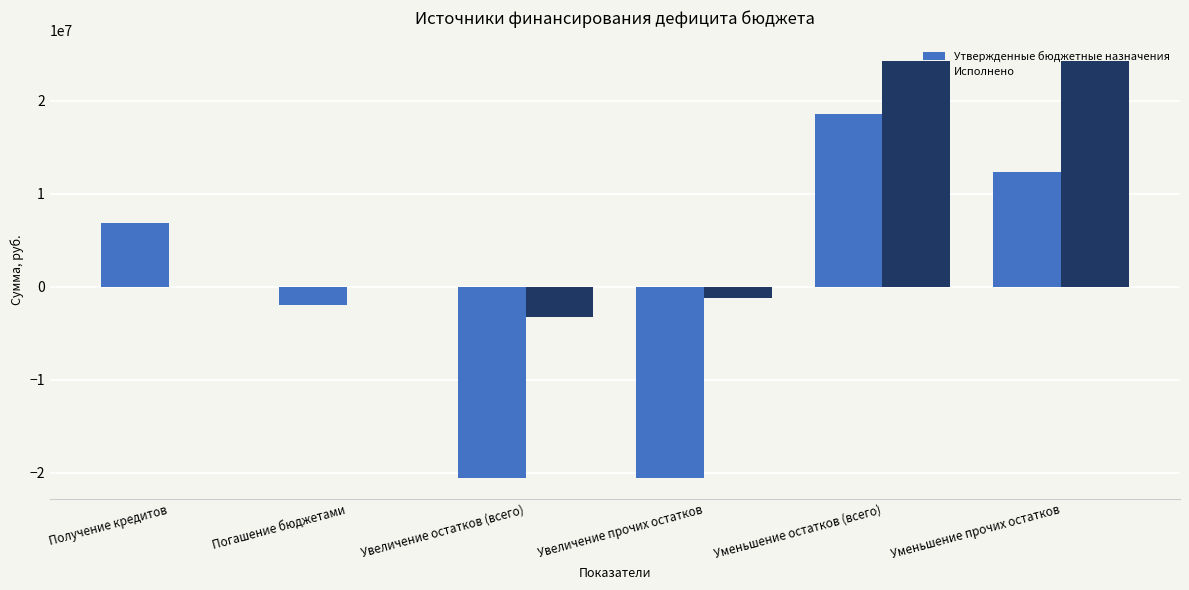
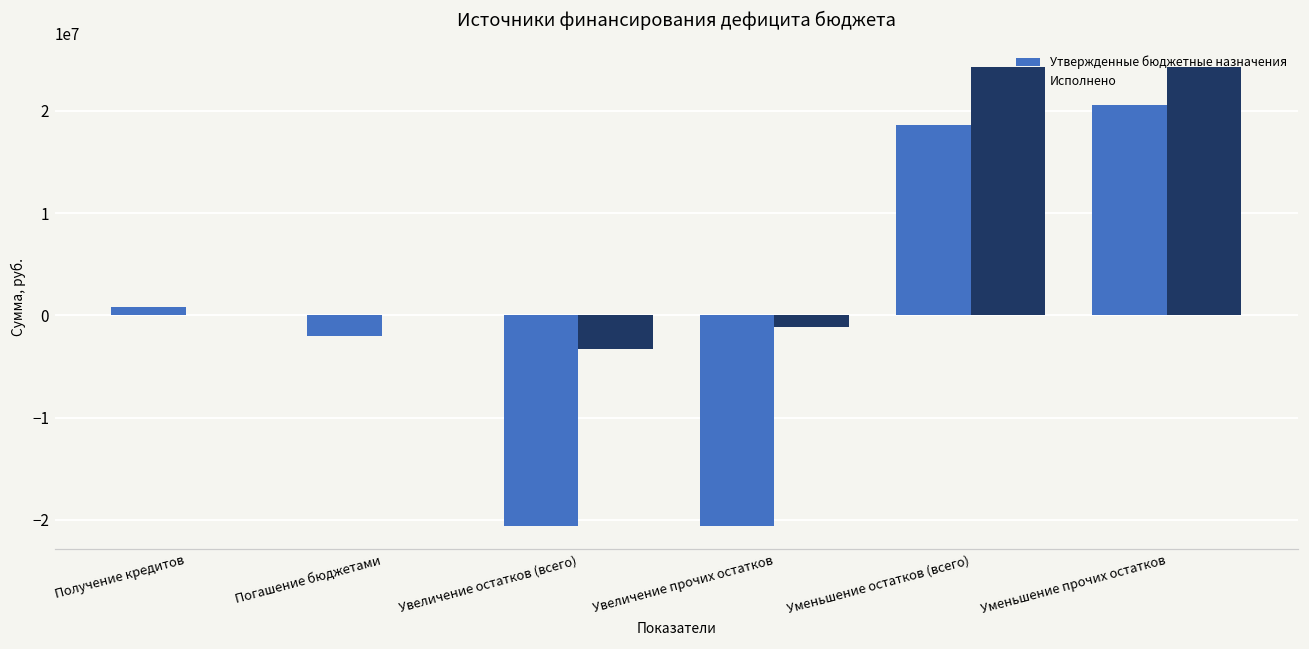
  {
    "Утвержденные бюджетные назначения": {
-     "Получение кредитов": 7000000,
+     "Получение кредитов": 1000000,
      "Погашение бюджетами": -2000000,
      "Увеличение остатков (всего)": -21000000,
      "Увеличение прочих остатков": -21000000,
      "Уменьшение остатков (всего)": 19000000,
-     "Уменьшение прочих остатков": 12000000
+     "Уменьшение прочих остатков": 21000000
    },
    "Исполнено": {
      "Получение кредитов": 0,
      "Погашение бюджетами": 0,
      "Увеличение остатков (всего)": -3000000,
      "Увеличение прочих остатков": -1000000,
      "Уменьшение остатков (всего)": 24000000,
      "Уменьшение прочих остатков": 24000000
    }
  }
